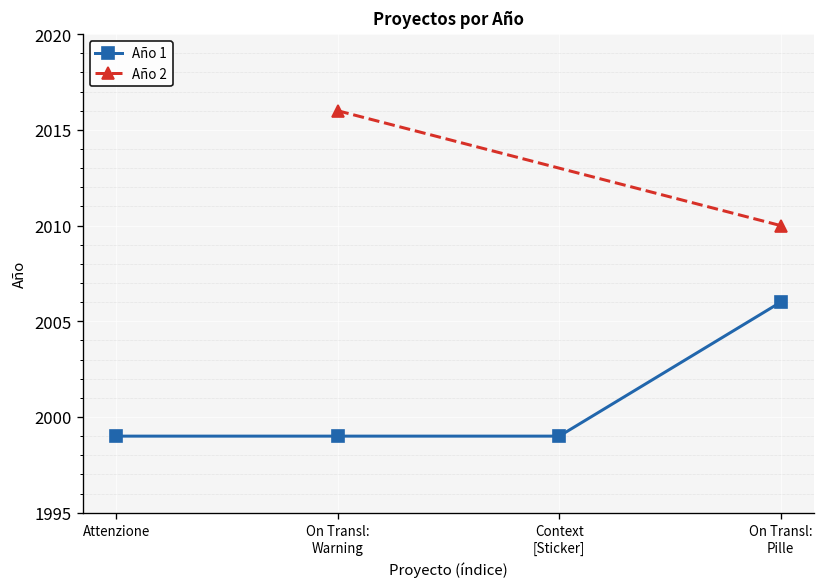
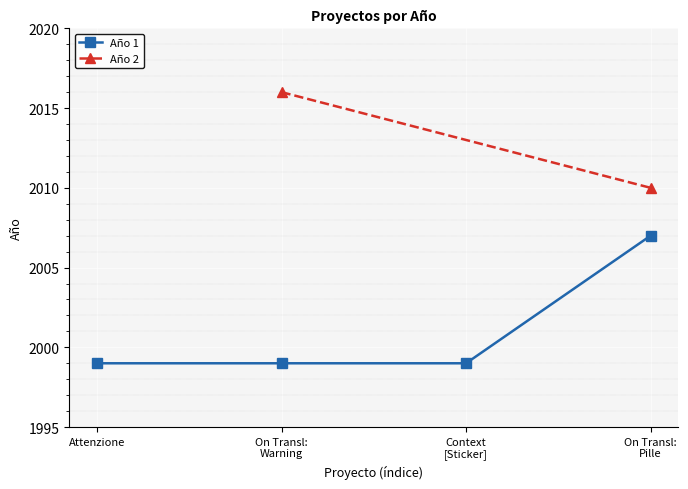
  {
    "Año 1": {
      "Attenzione": 1999,
      "On Transl: Warning": 1999,
      "Context [Sticker]": 1999,
-     "On Transl: Pille": 2006
+     "On Transl: Pille": 2007
    },
    "Año 2": {
      "On Transl: Warning": 2016,
      "On Transl: Pille": 2010
    }
  }
